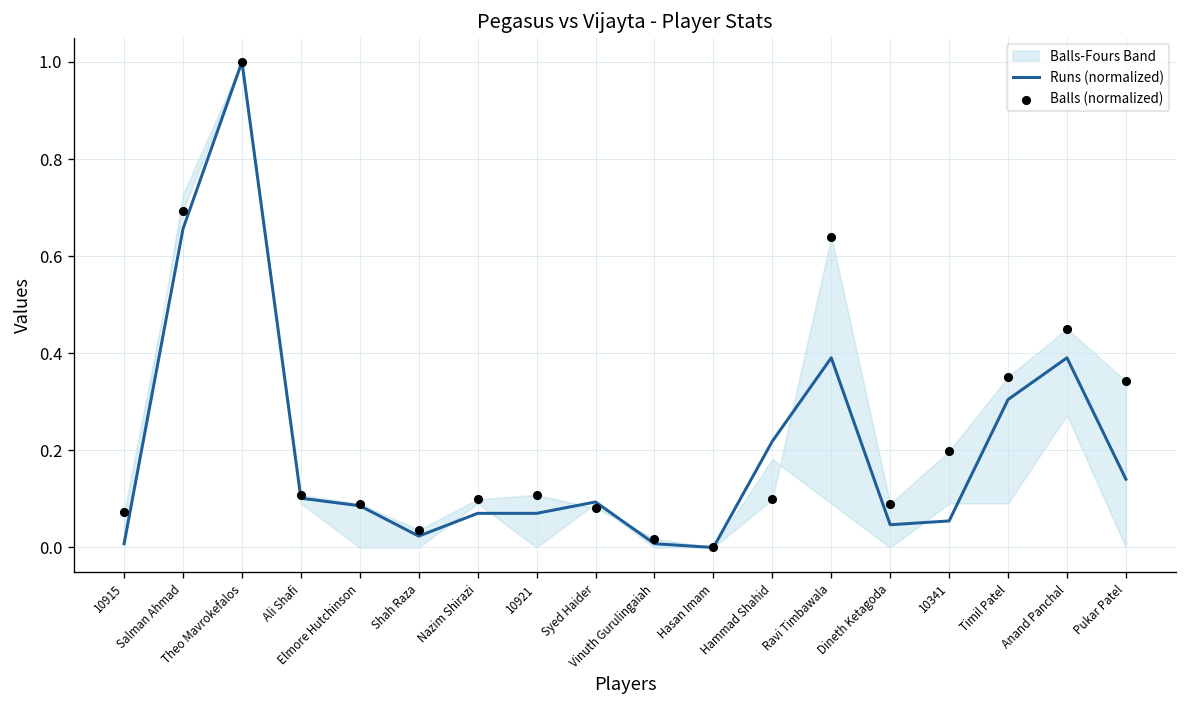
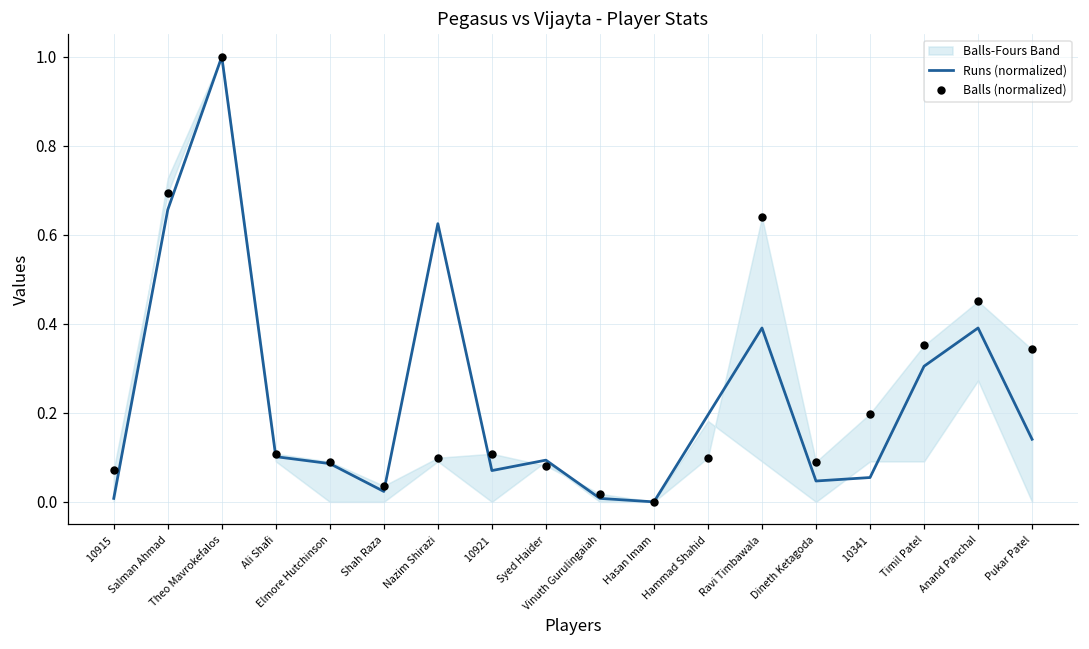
  {
    "Runs (normalized)": {
      "10915": 0.01,
      "Salman Ahmad": 0.66,
      "Ali Shafi": 0.10,
      "Shah Raza": 0.02,
-     "Nazim Shirazi": 0.07,
+     "Nazim Shirazi": 0.63,
      "10921": 0.07,
      "Vinuth Gurulingaiah": 0.01,
-     "Hammad Shahid": 0.22,
+     "Hammad Shahid": 0.20,
      "Ravi Timbawala": 0.39,
      "Dineth Ketagoda": 0.05,
      "10341": 0.05,
      "Timil Patel": 0.30,
      "Anand Panchal": 0.39,
      "Pukar Patel": 0.14
    }
  }
